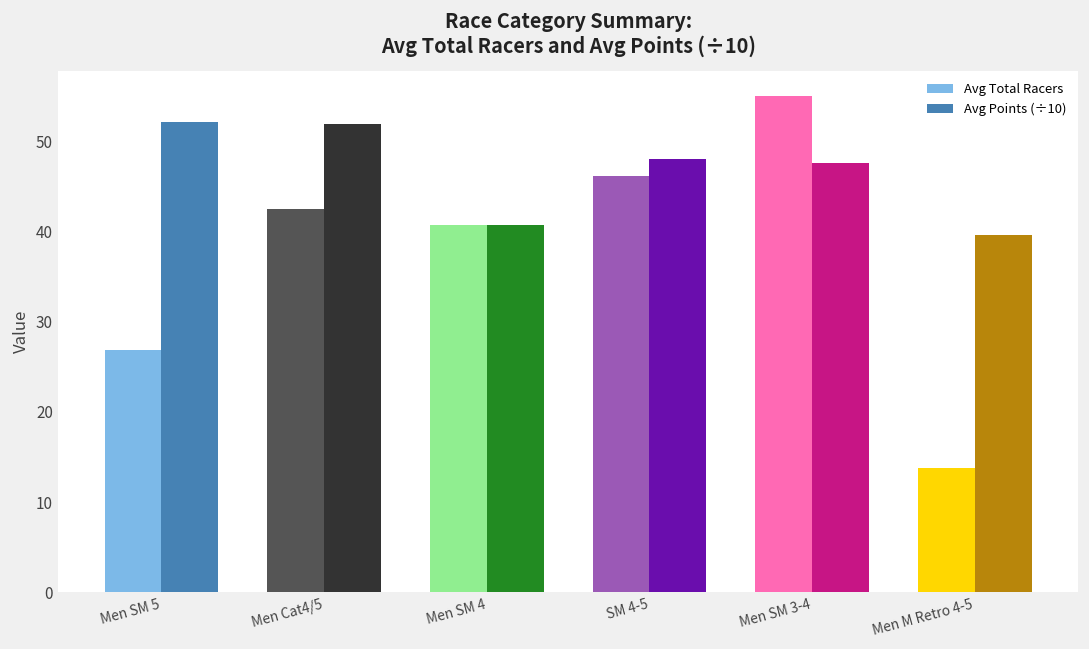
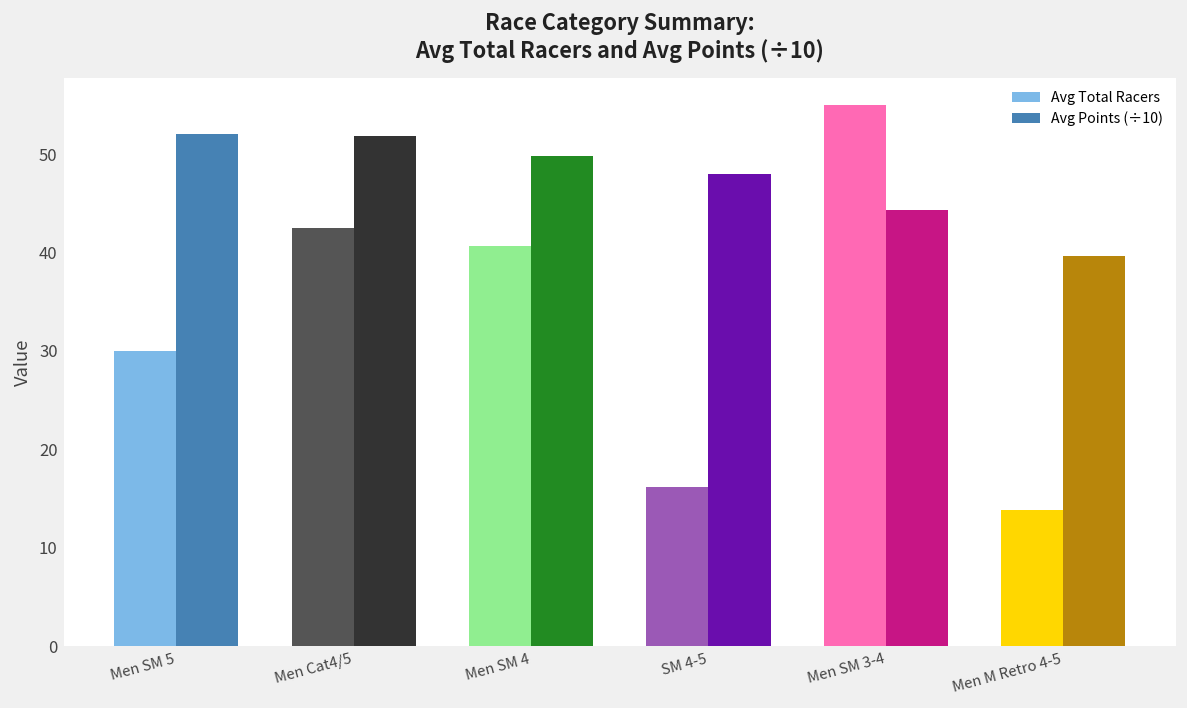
  {
    "Avg Total Racers": {
-     "Men SM 5": 27,
+     "Men SM 5": 30,
      "Men Cat4/5": 43,
      "Men SM 4": 41,
-     "SM 4-5": 46,
+     "SM 4-5": 16,
      "Men SM 3-4": 55,
      "Men M Retro 4-5": 14
    },
    "Avg Points (÷10)": {
      "Men SM 5": 52,
      "Men Cat4/5": 52,
-     "Men SM 4": 41,
+     "Men SM 4": 50,
      "SM 4-5": 48,
-     "Men SM 3-4": 48,
+     "Men SM 3-4": 44,
      "Men M Retro 4-5": 40
    }
  }
